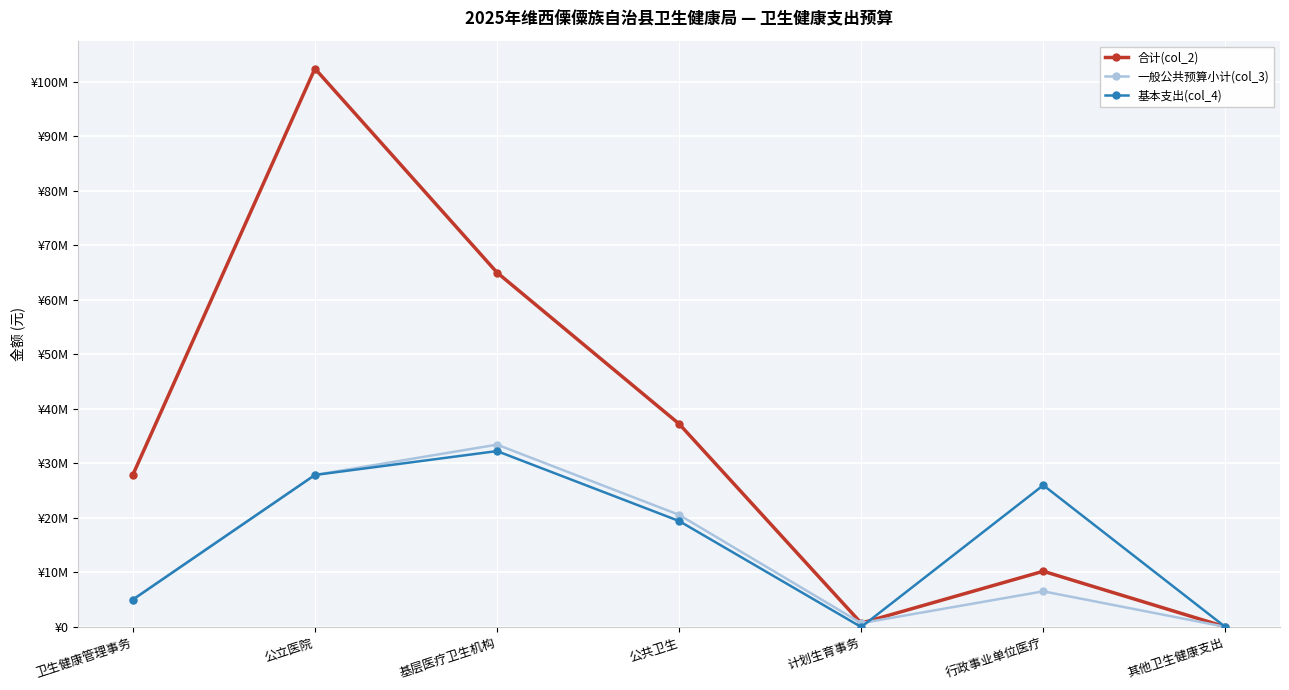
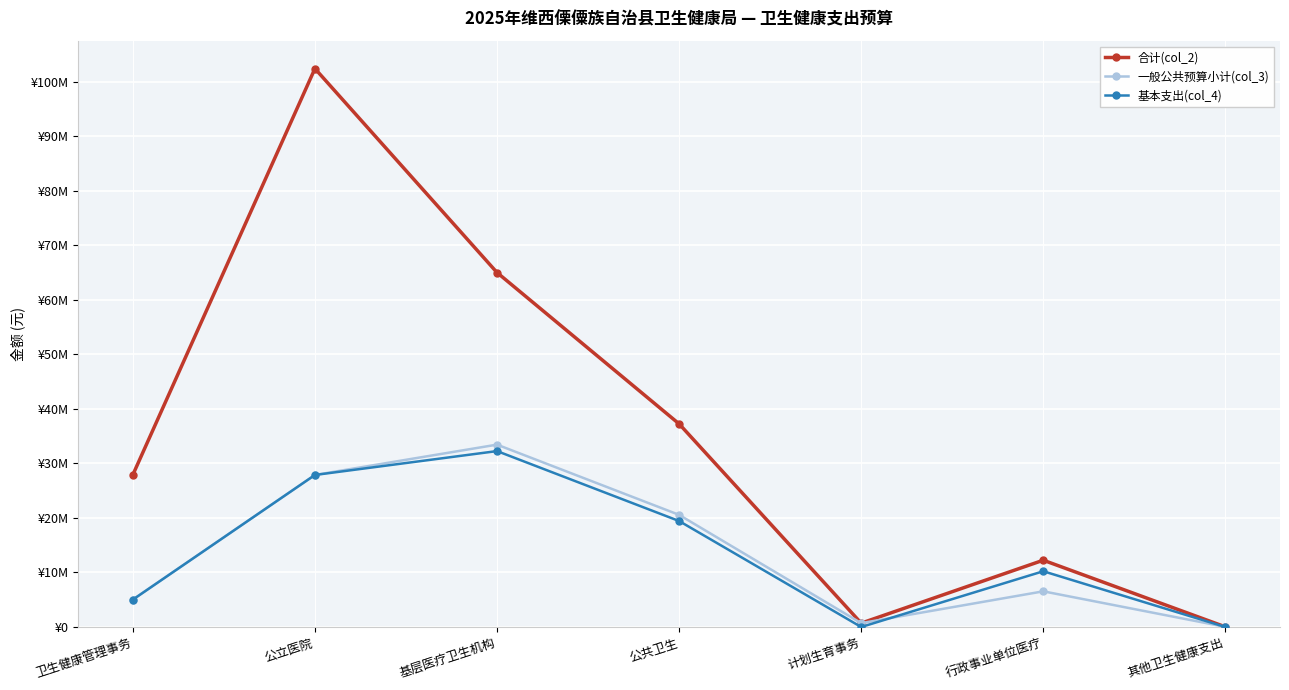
  {
    "合计(col_2)": {
      "卫生健康管理事务": "¥28000000",
      "公立医院": "¥102000000",
      "基层医疗卫生机构": "¥65000000",
      "公共卫生": "¥37000000",
-     "行政事业单位医疗": "¥10000000"
+     "行政事业单位医疗": "¥12000000"
    },
    "一般公共预算小计(col_3)": {
      "基层医疗卫生机构": "¥33000000",
      "公共卫生": "¥21000000",
      "行政事业单位医疗": "¥7000000"
    },
    "基本支出(col_4)": {
      "基层医疗卫生机构": "¥32000000",
      "公共卫生": "¥19000000",
      "计划生育事务": "¥0",
-     "行政事业单位医疗": "¥26000000"
+     "行政事业单位医疗": "¥10000000"
    }
  }
